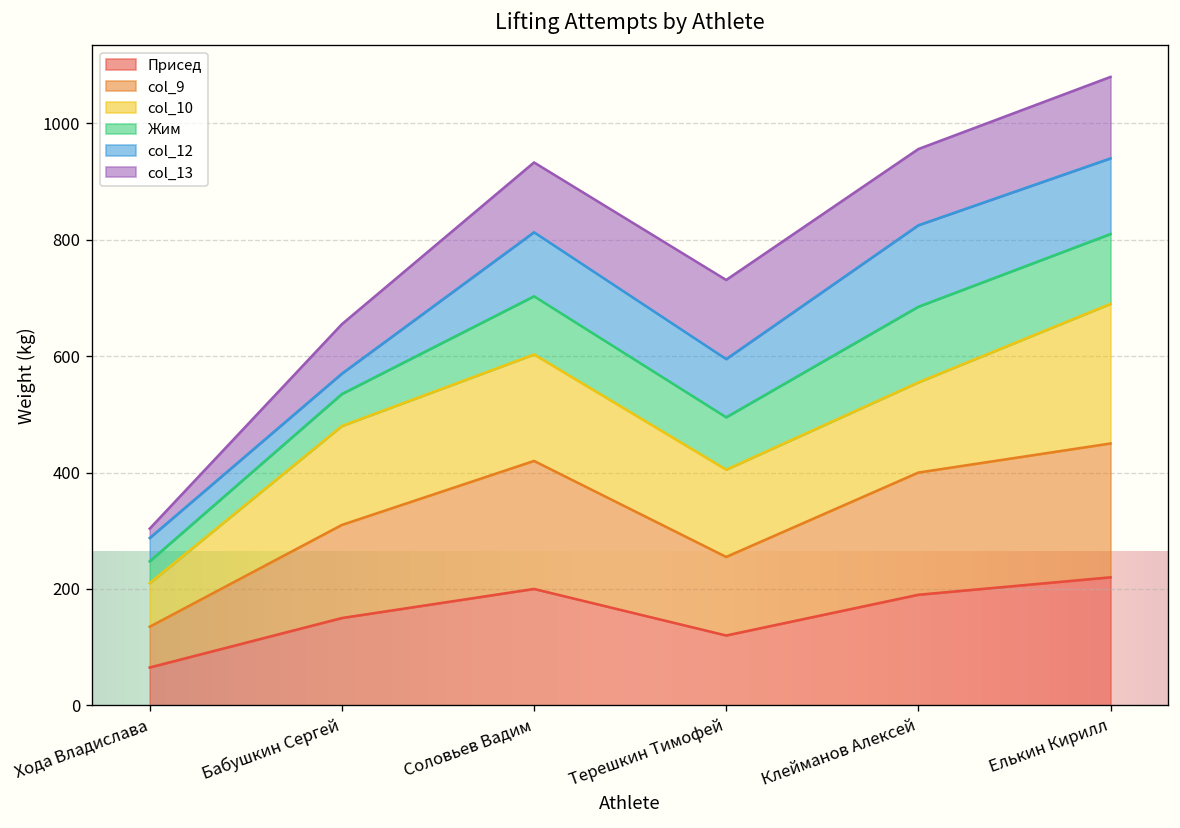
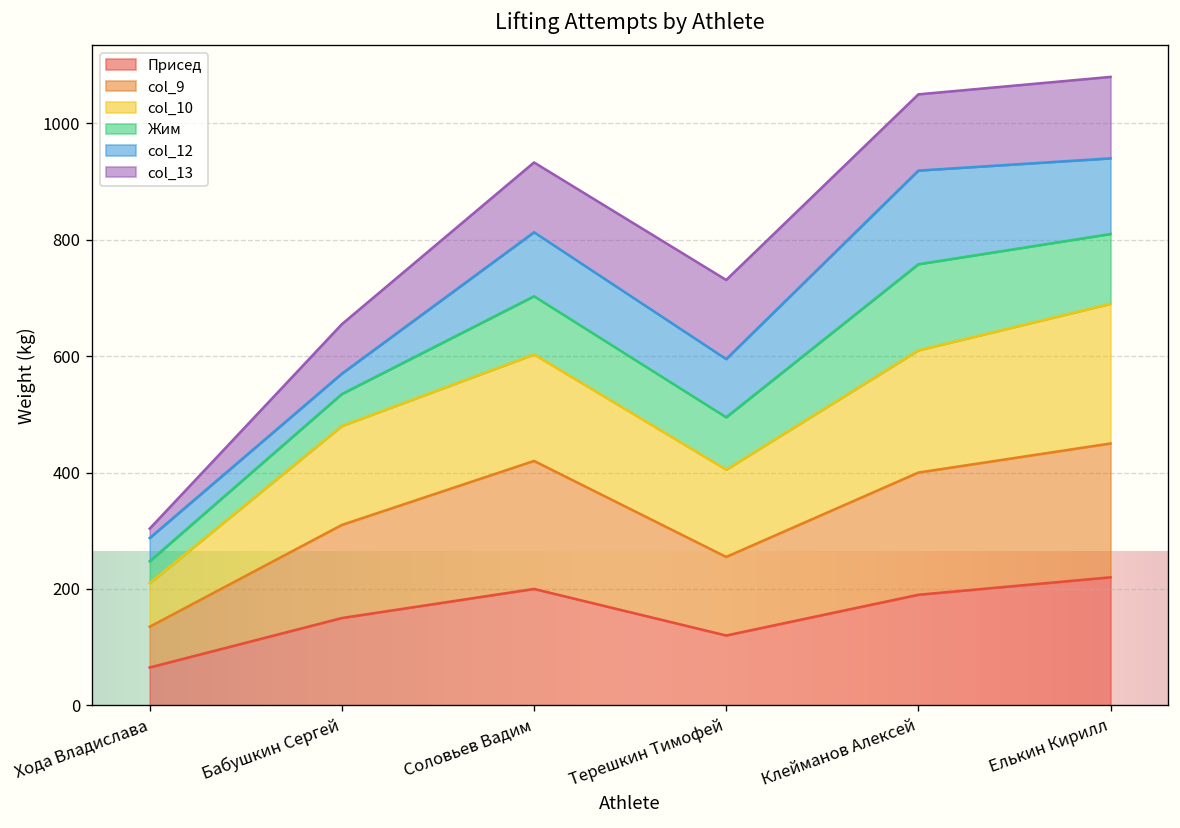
  {
    "col_10": {
      "Хода Владислава": 80,
      "Бабушкин Сергей": 170,
      "Соловьев Вадим": 180,
      "Терешкин Тимофей": 150,
-     "Клейманов Алексей": 160,
+     "Клейманов Алексей": 210,
      "Елькин Кирилл": 240
    },
    "Жим": {
      "Хода Владислава": 40,
      "Бабушкин Сергей": 60,
      "Соловьев Вадим": 100,
      "Терешкин Тимофей": 90,
-     "Клейманов Алексей": 130,
+     "Клейманов Алексей": 150,
      "Елькин Кирилл": 120
    },
    "col_12": {
      "Хода Владислава": 40,
      "Бабушкин Сергей": 40,
      "Соловьев Вадим": 110,
      "Терешкин Тимофей": 100,
-     "Клейманов Алексей": 140,
+     "Клейманов Алексей": 160,
      "Елькин Кирилл": 130
    },
    "col_13": {
      "Хода Владислава": 20,
      "Бабушкин Сергей": 90,
      "Соловьев Вадим": 120,
      "Терешкин Тимофей": 140,
      "Клейманов Алексей": 130,
      "Елькин Кирилл": 140
    }
  }
